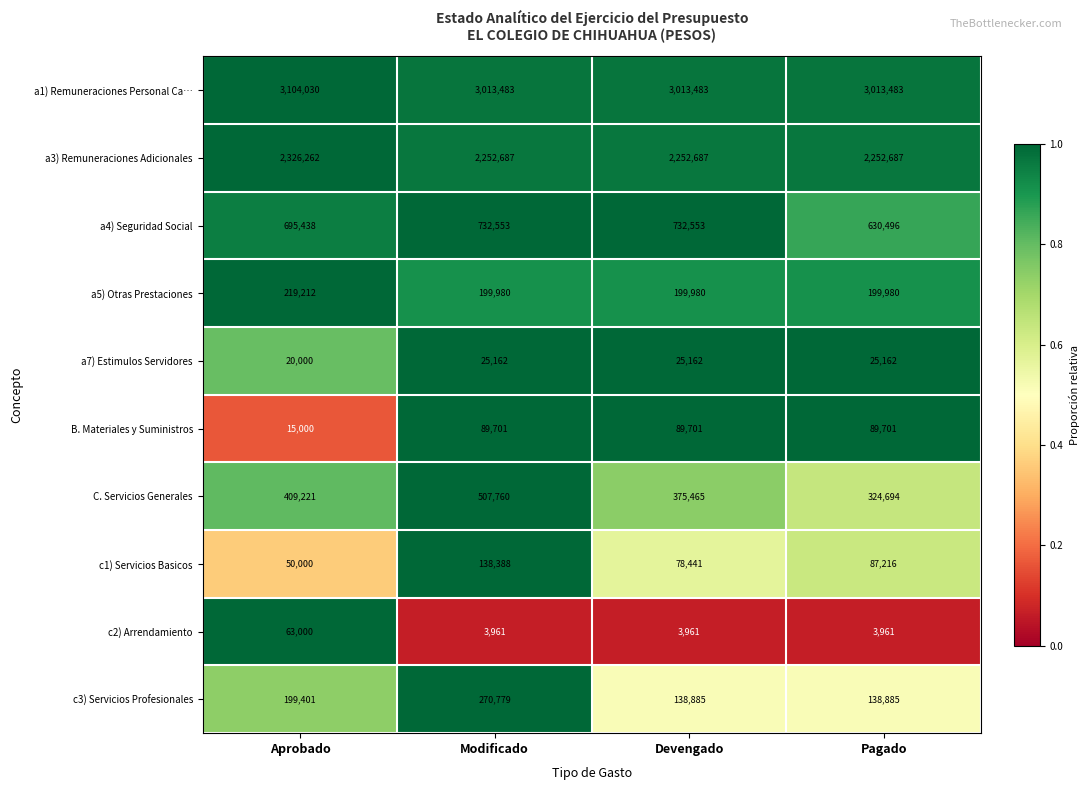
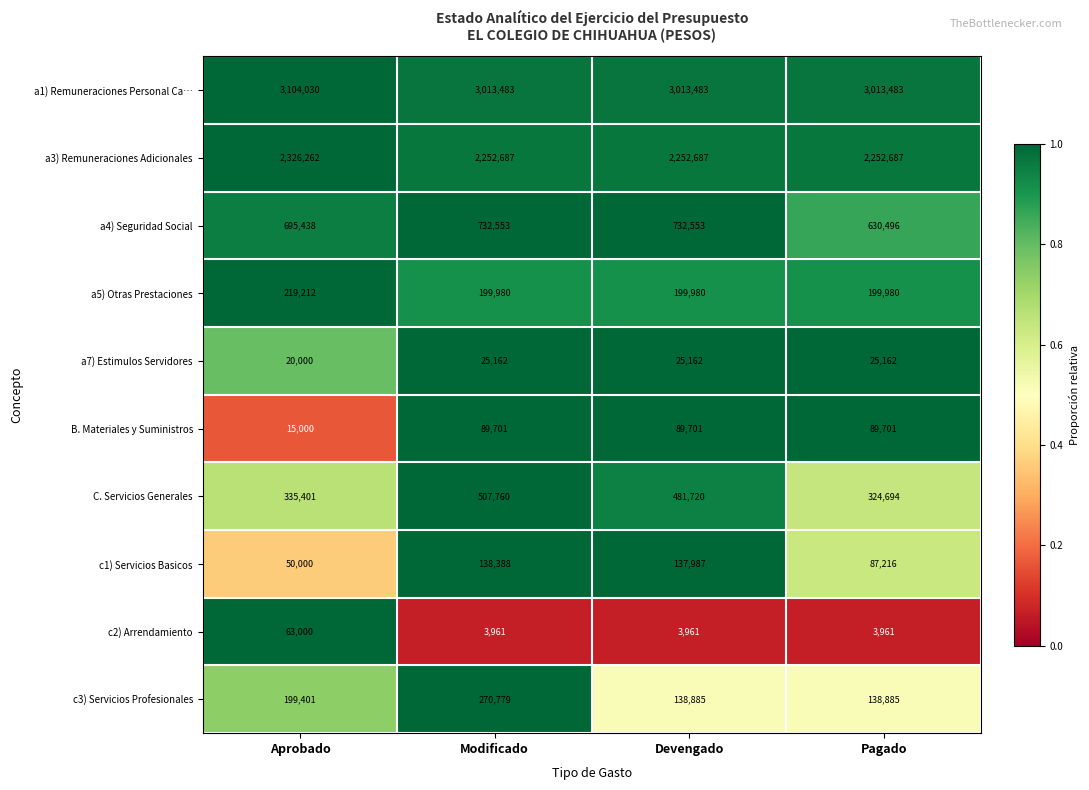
  {
    "a1) Remuneraciones Personal Ca…": {
      "Aprobado": "3,104,030",
      "Modificado": "3,013,483",
      "Devengado": "3,013,483",
      "Pagado": "3,013,483"
    },
    "a3) Remuneraciones Adicionales": {
      "Aprobado": "2,326,262",
      "Modificado": "2,252,687",
      "Devengado": "2,252,687",
      "Pagado": "2,252,687"
    },
    "a4) Seguridad Social": {
      "Aprobado": "695,438",
      "Modificado": "732,553",
      "Devengado": "732,553",
      "Pagado": "630,496"
    },
    "a5) Otras Prestaciones": {
      "Aprobado": "219,212",
      "Modificado": "199,980",
      "Devengado": "199,980",
      "Pagado": "199,980"
    },
    "a7) Estimulos Servidores": {
      "Aprobado": "20,000",
      "Modificado": "25,162",
      "Devengado": "25,162",
      "Pagado": "25,162"
    },
    "B. Materiales y Suministros": {
      "Aprobado": "15,000",
      "Modificado": "89,701",
      "Devengado": "89,701",
      "Pagado": "89,701"
    },
    "C. Servicios Generales": {
-     "Aprobado": "409,221",
+     "Aprobado": "335,401",
      "Modificado": "507,760",
-     "Devengado": "375,465",
+     "Devengado": "481,720",
      "Pagado": "324,694"
    },
    "c1) Servicios Basicos": {
      "Aprobado": "50,000",
      "Modificado": "138,388",
-     "Devengado": "78,441",
+     "Devengado": "137,987",
      "Pagado": "87,216"
    },
    "c2) Arrendamiento": {
      "Aprobado": "63,000",
      "Modificado": "3,961",
      "Devengado": "3,961",
      "Pagado": "3,961"
    },
    "c3) Servicios Profesionales": {
      "Aprobado": "199,401",
      "Modificado": "270,779",
      "Devengado": "138,885",
      "Pagado": "138,885"
    }
  }
